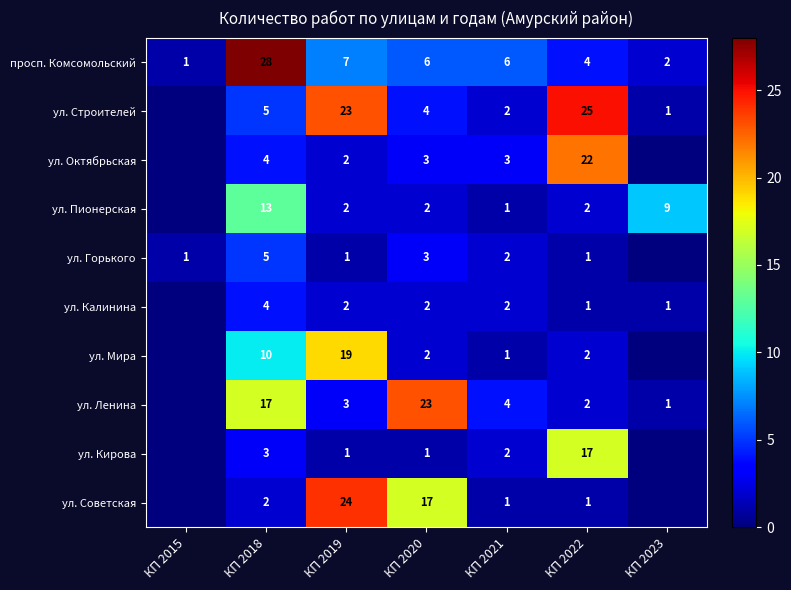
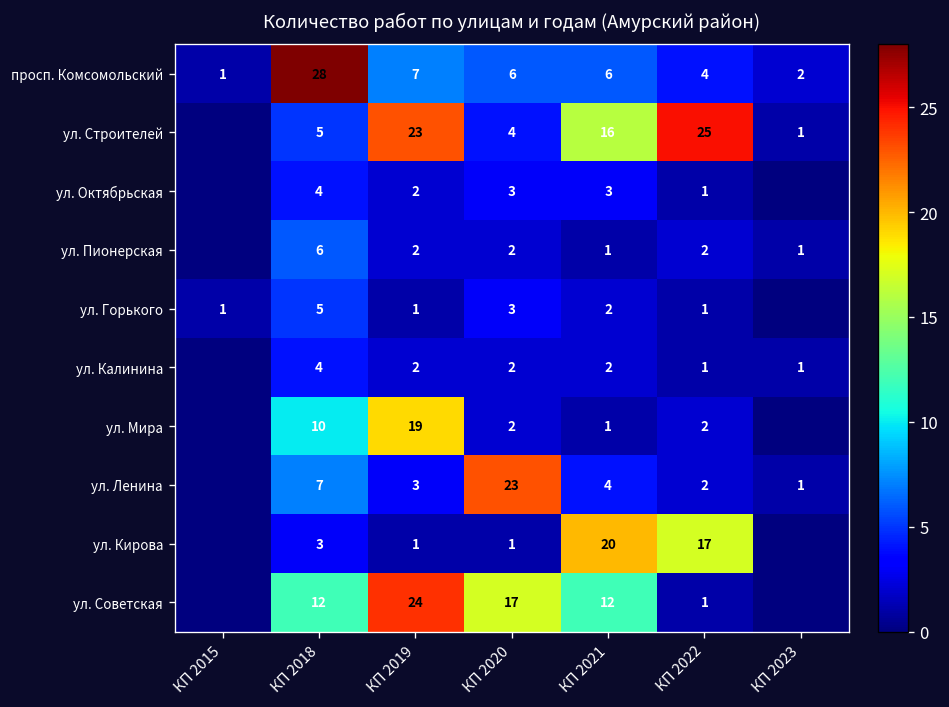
  {
    "просп. Комсомольский": {
      "КП 2015": 1,
      "КП 2018": 28,
      "КП 2019": 7,
      "КП 2020": 6,
      "КП 2021": 6,
      "КП 2022": 4,
      "КП 2023": 2
    },
    "ул. Строителей": {
      "КП 2018": 5,
      "КП 2019": 23,
      "КП 2020": 4,
-     "КП 2021": 2,
+     "КП 2021": 16,
      "КП 2022": 25,
      "КП 2023": 1
    },
    "ул. Октябрьская": {
      "КП 2018": 4,
      "КП 2019": 2,
      "КП 2020": 3,
      "КП 2021": 3,
-     "КП 2022": 22
+     "КП 2022": 1
    },
    "ул. Пионерская": {
-     "КП 2018": 13,
+     "КП 2018": 6,
      "КП 2019": 2,
      "КП 2020": 2,
      "КП 2021": 1,
      "КП 2022": 2,
-     "КП 2023": 9
+     "КП 2023": 1
    },
    "ул. Горького": {
      "КП 2015": 1,
      "КП 2018": 5,
      "КП 2019": 1,
      "КП 2020": 3,
      "КП 2021": 2,
      "КП 2022": 1
    },
    "ул. Калинина": {
      "КП 2018": 4,
      "КП 2019": 2,
      "КП 2020": 2,
      "КП 2021": 2,
      "КП 2022": 1,
      "КП 2023": 1
    },
    "ул. Мира": {
      "КП 2018": 10,
      "КП 2019": 19,
      "КП 2020": 2,
      "КП 2021": 1,
      "КП 2022": 2
    },
    "ул. Ленина": {
-     "КП 2018": 17,
+     "КП 2018": 7,
      "КП 2019": 3,
      "КП 2020": 23,
      "КП 2021": 4,
      "КП 2022": 2,
      "КП 2023": 1
    },
    "ул. Кирова": {
      "КП 2018": 3,
      "КП 2019": 1,
      "КП 2020": 1,
-     "КП 2021": 2,
+     "КП 2021": 20,
      "КП 2022": 17
    },
    "ул. Советская": {
-     "КП 2018": 2,
+     "КП 2018": 12,
      "КП 2019": 24,
      "КП 2020": 17,
-     "КП 2021": 1,
+     "КП 2021": 12,
      "КП 2022": 1
    }
  }
